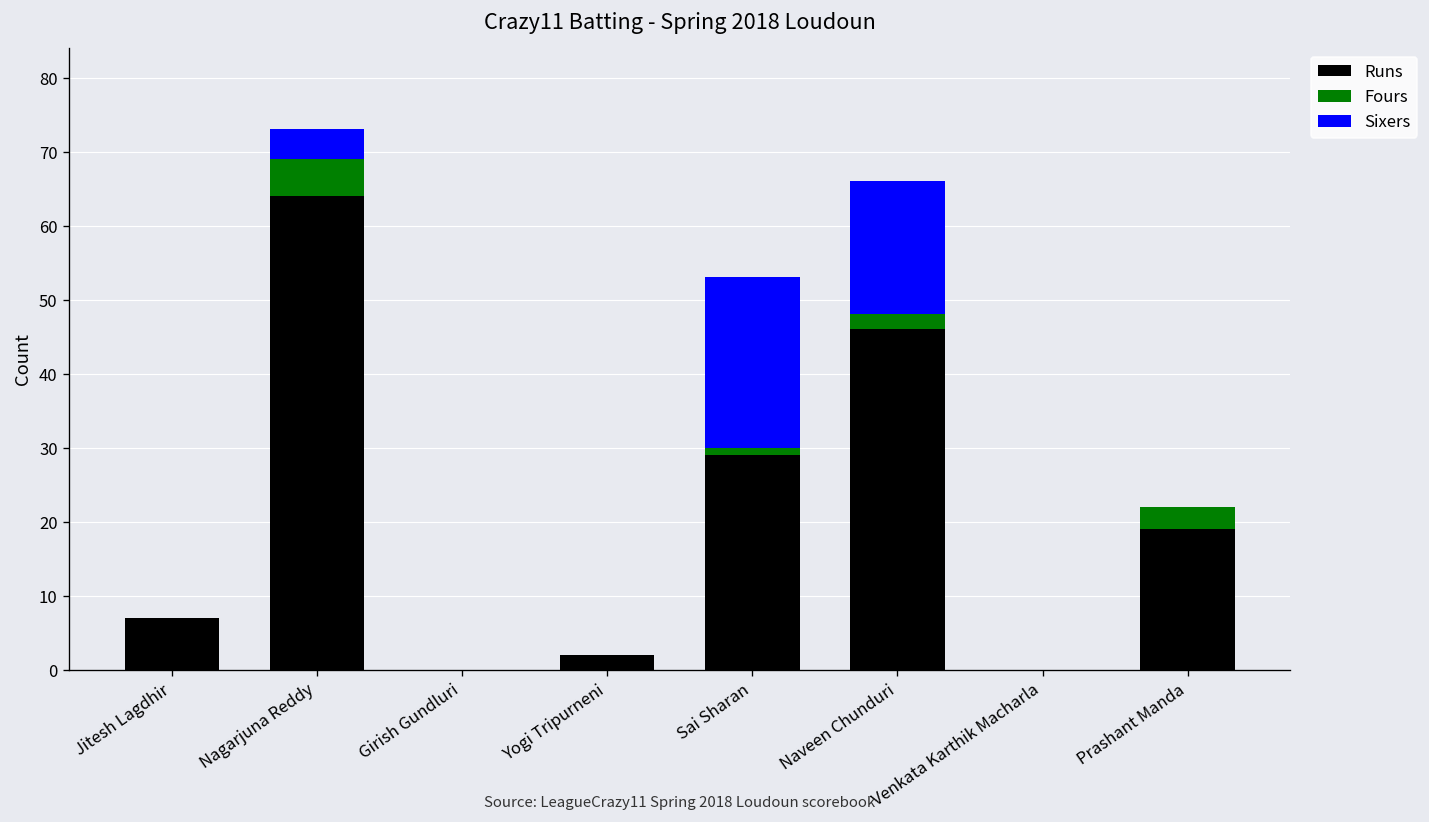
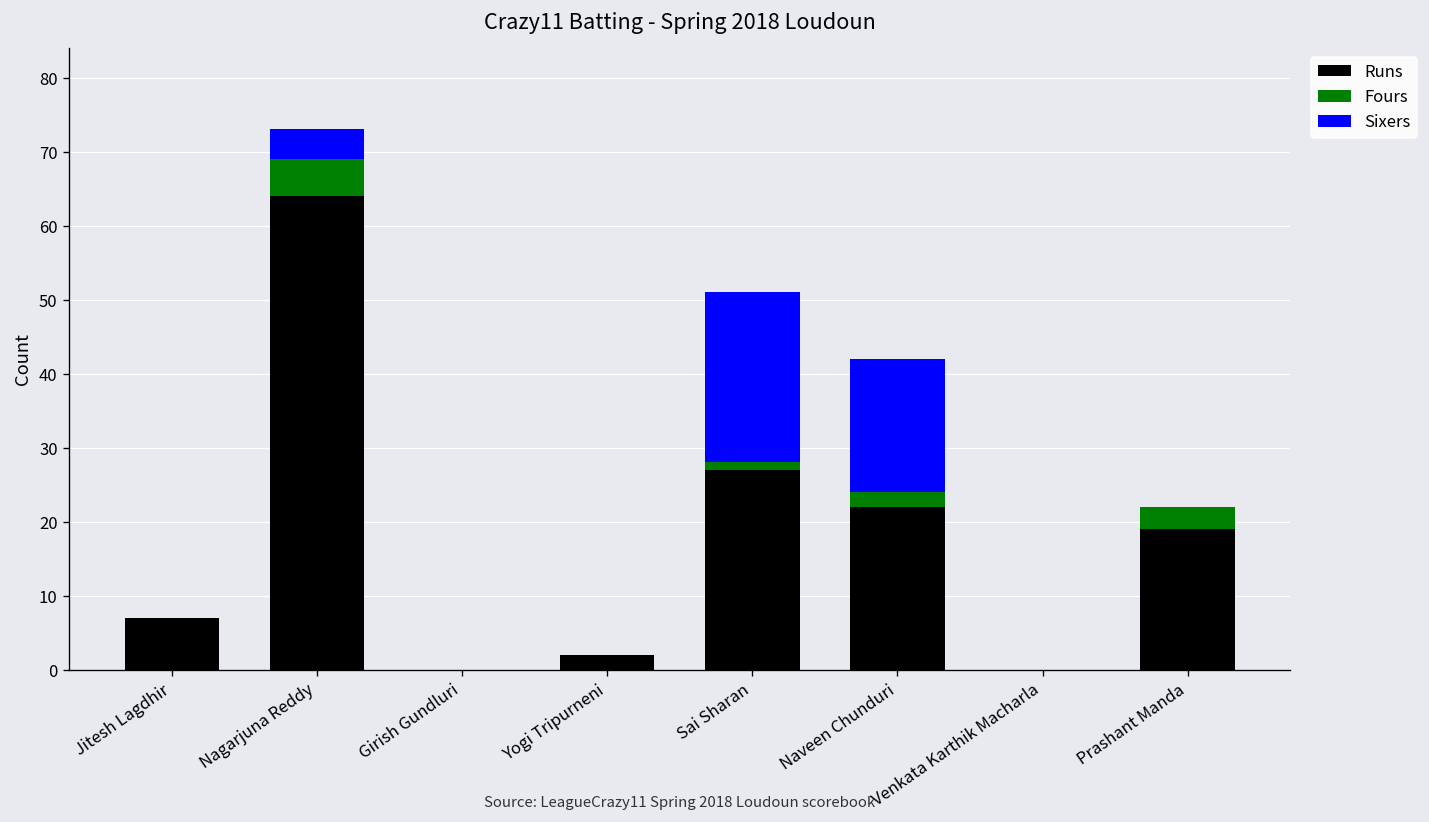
  {
    "Runs": {
      "Jitesh Lagdhir": 7,
      "Nagarjuna Reddy": 64,
      "Girish Gundluri": 0,
      "Yogi Tripurneni": 2,
-     "Sai Sharan": 29,
-     "Naveen Chunduri": 46,
+     "Sai Sharan": 27,
+     "Naveen Chunduri": 22,
      "Venkata Karthik Macharla": 0,
      "Prashant Manda": 19
    },
    "Fours": {
      "Jitesh Lagdhir": 0,
      "Nagarjuna Reddy": 5,
      "Girish Gundluri": 0,
      "Yogi Tripurneni": 0,
      "Sai Sharan": 1,
      "Naveen Chunduri": 2,
      "Venkata Karthik Macharla": 0,
      "Prashant Manda": 3
    },
    "Sixers": {
      "Jitesh Lagdhir": 0,
      "Nagarjuna Reddy": 4,
      "Girish Gundluri": 0,
      "Yogi Tripurneni": 0,
      "Sai Sharan": 23,
      "Naveen Chunduri": 18,
      "Venkata Karthik Macharla": 0,
      "Prashant Manda": 0
    }
  }
